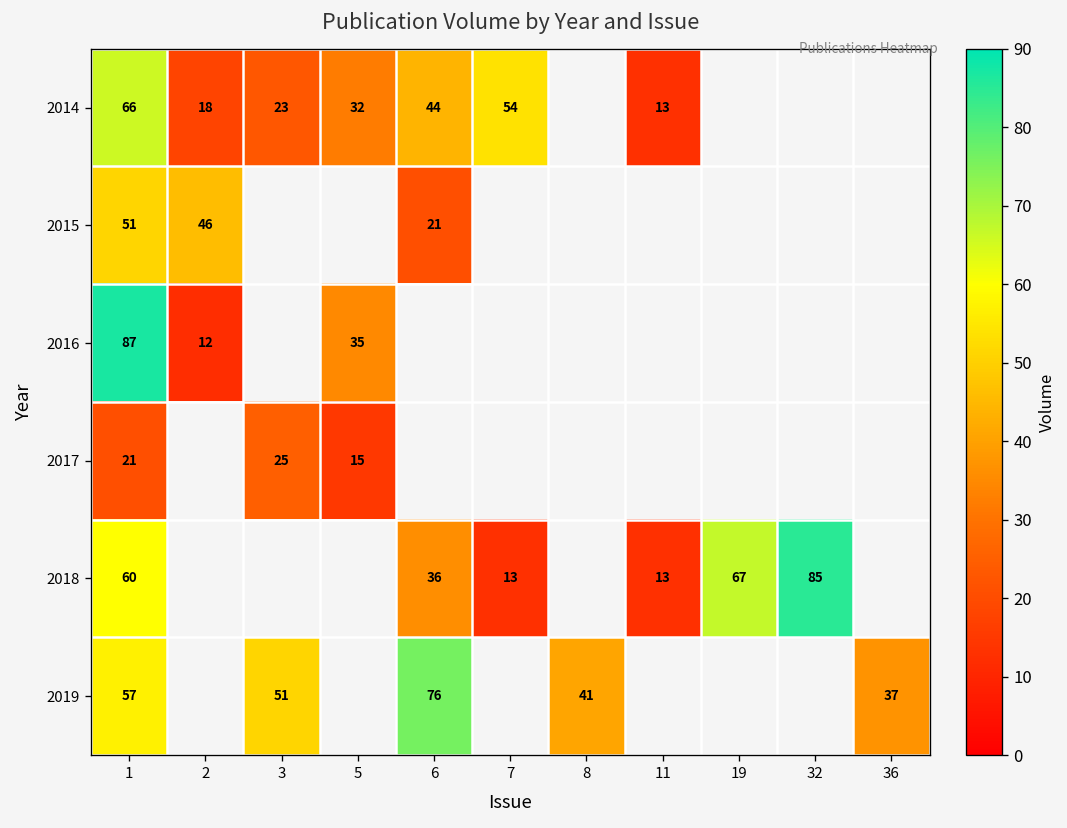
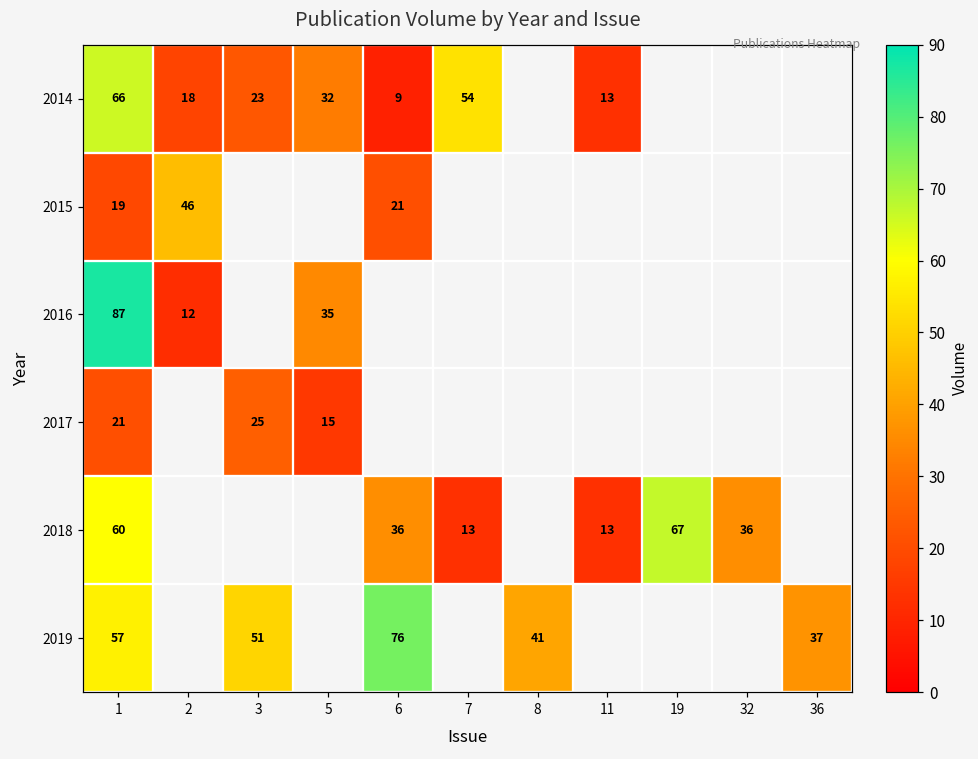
  {
    "2014": {
      "1": 66,
      "2": 18,
      "3": 23,
      "5": 32,
-     "6": 44,
+     "6": 9,
      "7": 54,
      "11": 13
    },
    "2015": {
-     "1": 51,
+     "1": 19,
      "2": 46,
      "6": 21
    },
    "2016": {
      "1": 87,
      "2": 12,
      "5": 35
    },
    "2017": {
      "1": 21,
      "3": 25,
      "5": 15
    },
    "2018": {
      "1": 60,
      "6": 36,
      "7": 13,
      "11": 13,
      "19": 67,
-     "32": 85
+     "32": 36
    },
    "2019": {
      "1": 57,
      "3": 51,
      "6": 76,
      "8": 41,
      "36": 37
    }
  }
